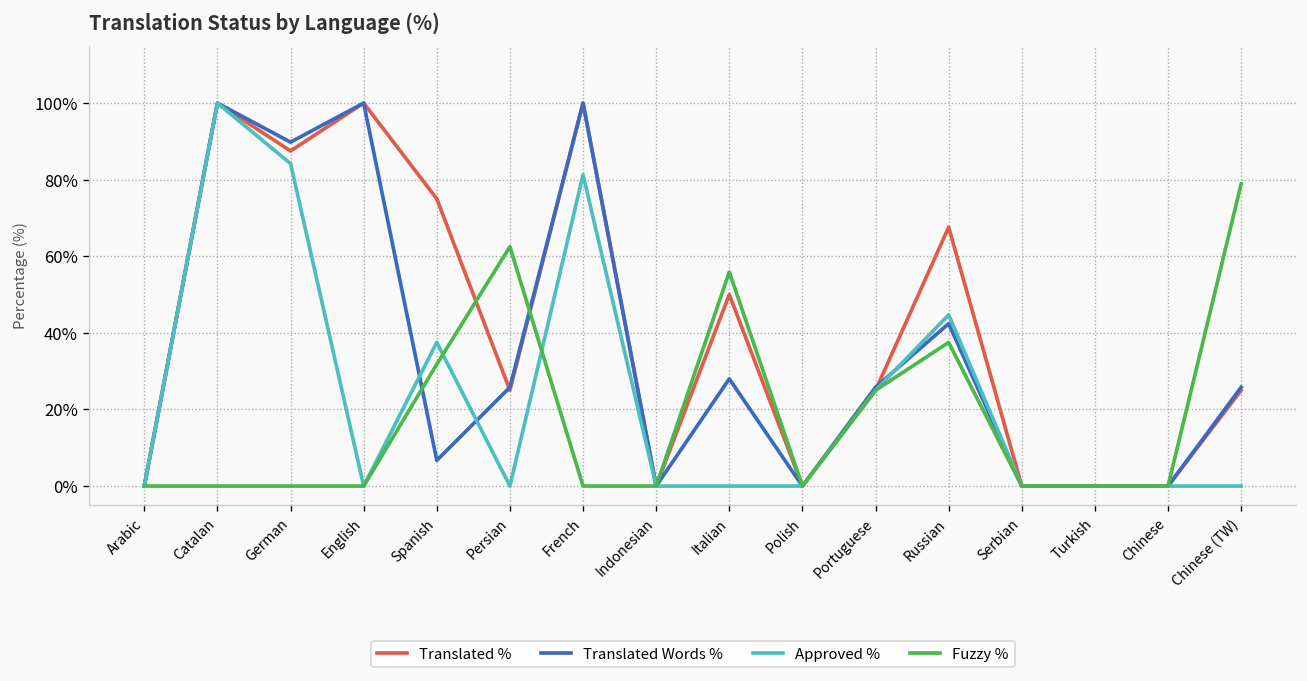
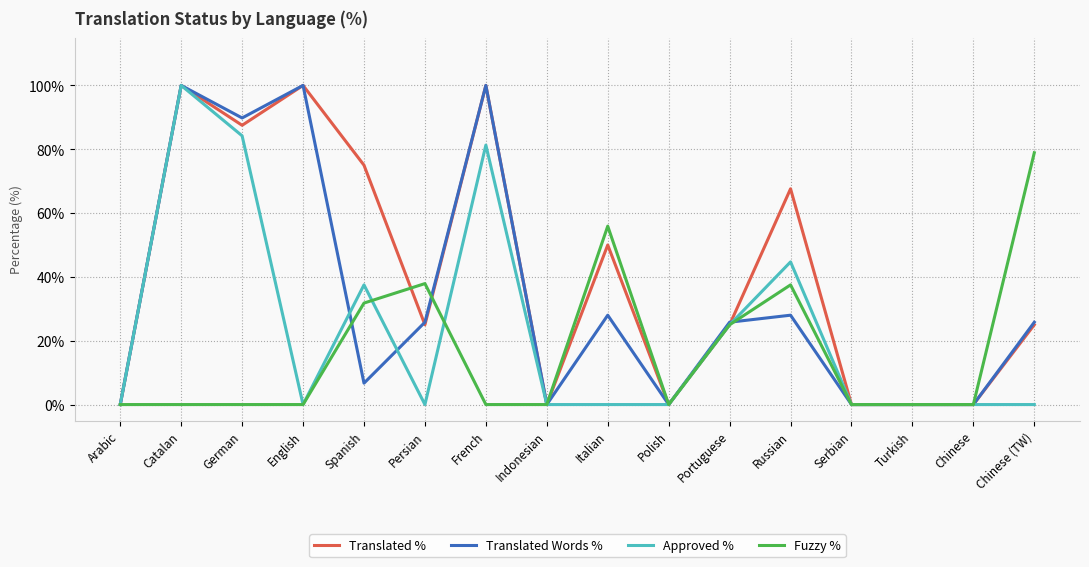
  {
    "Translated %": {
      "German": "88%",
      "Spanish": "75%",
      "Italian": "50%",
      "Russian": "68%"
    },
    "Translated Words %": {
      "German": "90%",
      "Spanish": "7%",
      "Italian": "28%",
-     "Russian": "42%"
+     "Russian": "28%"
    },
    "Approved %": {
      "German": "84%",
      "Spanish": "38%",
      "Persian": "0%",
      "French": "81%",
      "Italian": "0%",
      "Russian": "45%",
      "Chinese (TW)": "0%"
    },
    "Fuzzy %": {
      "Catalan": "0%",
      "German": "0%",
      "Spanish": "32%",
-     "Persian": "63%",
+     "Persian": "38%",
      "French": "0%",
      "Italian": "56%",
      "Russian": "38%",
      "Chinese (TW)": "79%"
    }
  }
